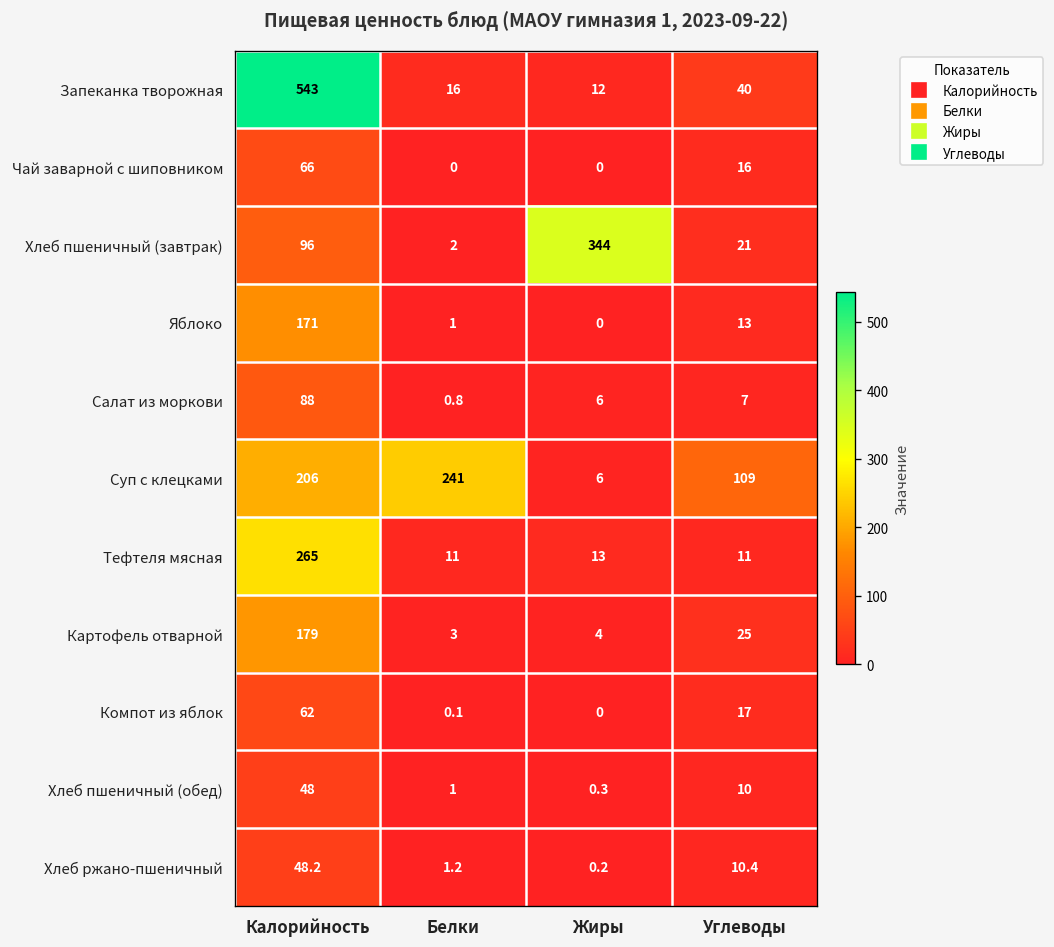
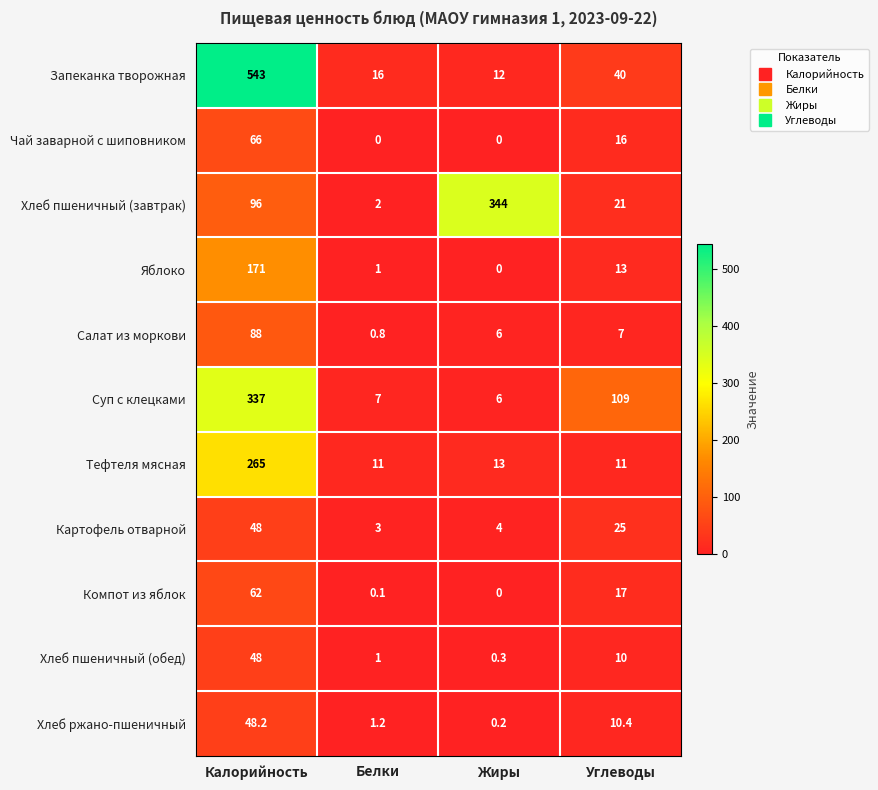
  {
    "Запеканка творожная": {
      "Калорийность": 543,
      "Белки": 16,
      "Жиры": 12,
      "Углеводы": 40
    },
    "Чай заварной с шиповником": {
      "Калорийность": 66,
      "Белки": 0,
      "Жиры": 0,
      "Углеводы": 16
    },
    "Хлеб пшеничный (завтрак)": {
      "Калорийность": 96,
      "Белки": 2,
      "Жиры": 344,
      "Углеводы": 21
    },
    "Яблоко": {
      "Калорийность": 171,
      "Белки": 1,
      "Жиры": 0,
      "Углеводы": 13
    },
    "Салат из моркови": {
      "Калорийность": 88,
      "Белки": 0.8,
      "Жиры": 6,
      "Углеводы": 7
    },
    "Суп с клецками": {
-     "Калорийность": 206,
-     "Белки": 241,
+     "Калорийность": 337,
+     "Белки": 7,
      "Жиры": 6,
      "Углеводы": 109
    },
    "Тефтеля мясная": {
      "Калорийность": 265,
      "Белки": 11,
      "Жиры": 13,
      "Углеводы": 11
    },
    "Картофель отварной": {
-     "Калорийность": 179,
+     "Калорийность": 48,
      "Белки": 3,
      "Жиры": 4,
      "Углеводы": 25
    },
    "Компот из яблок": {
      "Калорийность": 62,
      "Белки": 0.1,
      "Жиры": 0,
      "Углеводы": 17
    },
    "Хлеб пшеничный (обед)": {
      "Калорийность": 48,
      "Белки": 1,
      "Жиры": 0.3,
      "Углеводы": 10
    },
    "Хлеб ржано-пшеничный": {
      "Калорийность": 48.2,
      "Белки": 1.2,
      "Жиры": 0.2,
      "Углеводы": 10.4
    }
  }
